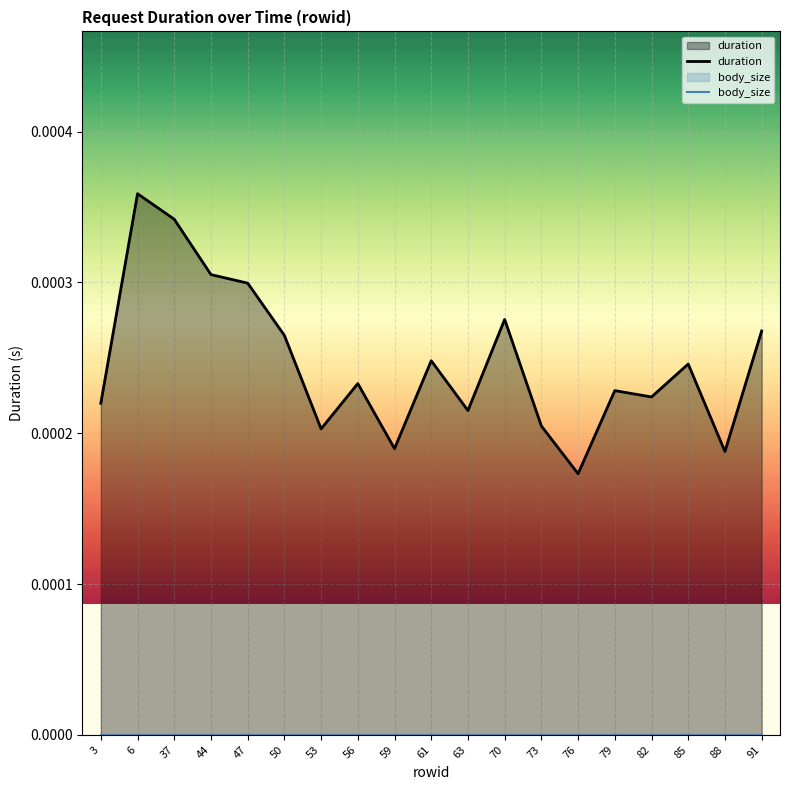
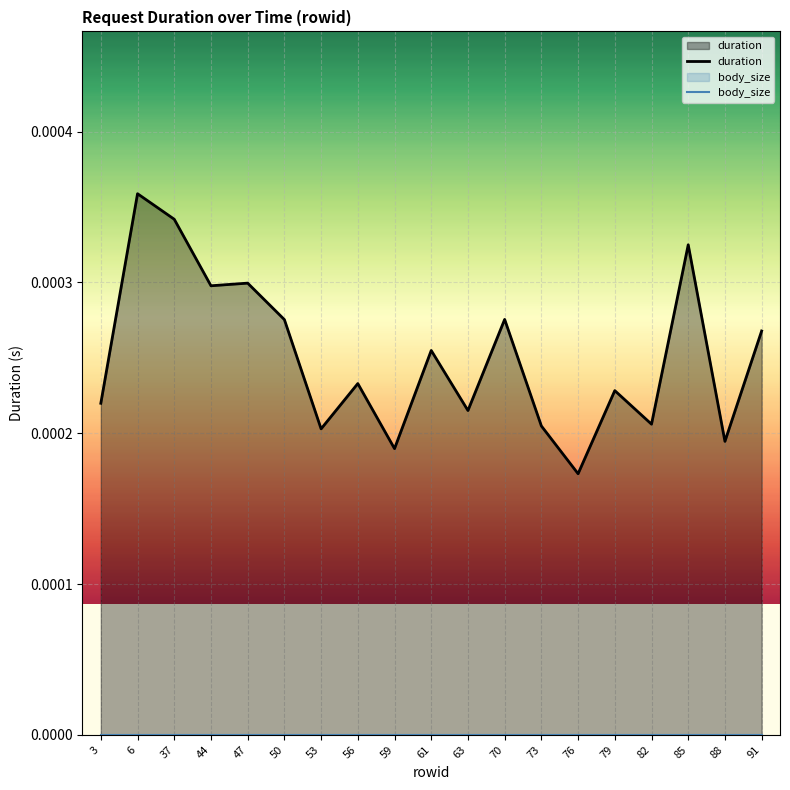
  {
    "duration": {
      "3": 0.000220,
      "6": 0.000359,
      "37": 0.000342,
-     "44": 0.000305,
+     "44": 0.000298,
      "47": 0.000300,
-     "50": 0.000265,
+     "50": 0.000275,
      "53": 0.000203,
      "56": 0.000233,
      "59": 0.000190,
-     "61": 0.000248,
+     "61": 0.000255,
      "63": 0.000215,
      "70": 0.000275,
      "73": 0.000205,
      "76": 0.000173,
      "79": 0.000228,
-     "82": 0.000224,
-     "85": 0.000246,
-     "88": 0.000188,
+     "82": 0.000206,
+     "85": 0.000325,
+     "88": 0.000195,
      "91": 0.000268
    },
    "body_size": {
      "3": 0.000000,
      "6": 0.000000,
      "37": 0.000000,
      "44": 0.000000,
      "47": 0.000000,
      "50": 0.000000,
      "53": 0.000000,
      "56": 0.000000,
      "59": 0.000000,
      "61": 0.000000,
      "63": 0.000000,
      "70": 0.000000,
      "73": 0.000000,
      "76": 0.000000,
      "79": 0.000000,
      "82": 0.000000,
      "85": 0.000000,
      "88": 0.000000,
      "91": 0.000000
    }
  }
